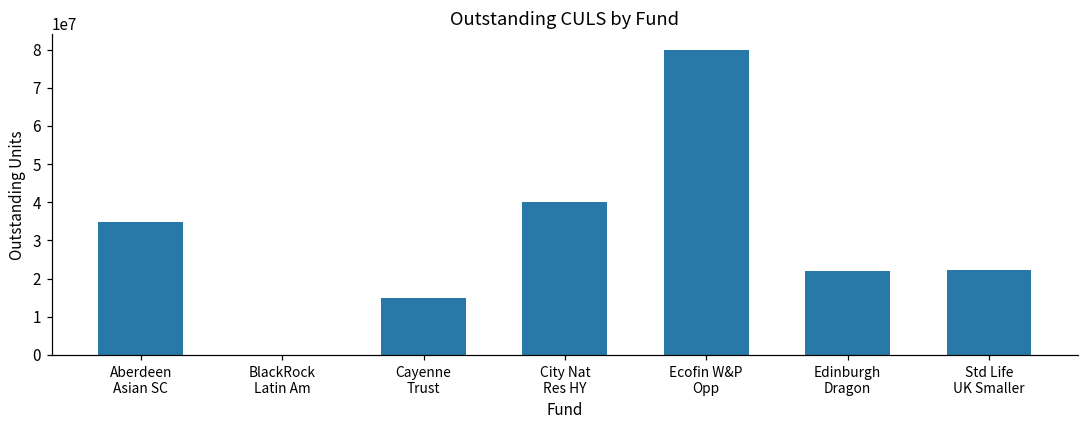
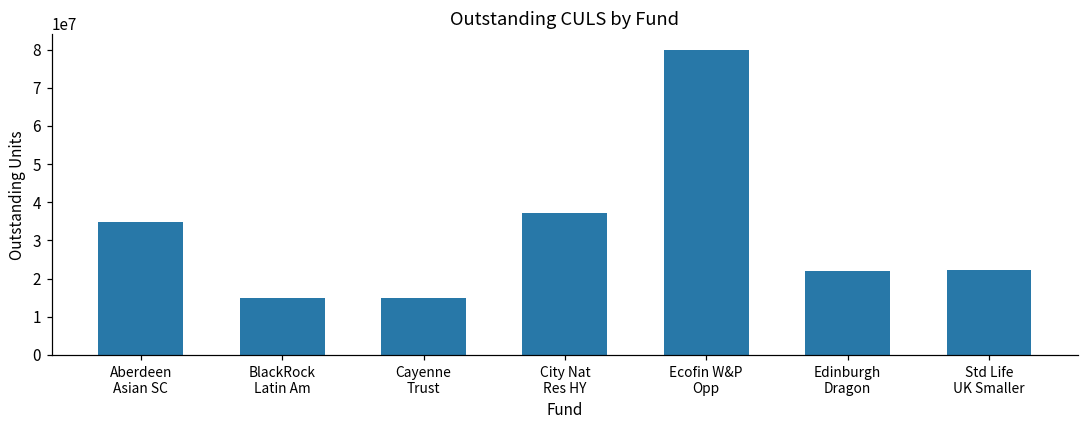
  {
    "Aberdeen Asian SC": 35000000,
-   "BlackRock Latin Am": 0,
+   "BlackRock Latin Am": 15000000,
    "Cayenne Trust": 15000000,
-   "City Nat Res HY": 40000000,
+   "City Nat Res HY": 37000000,
    "Ecofin W&P Opp": 80000000,
    "Edinburgh Dragon": 22000000,
    "Std Life UK Smaller": 22000000
  }
